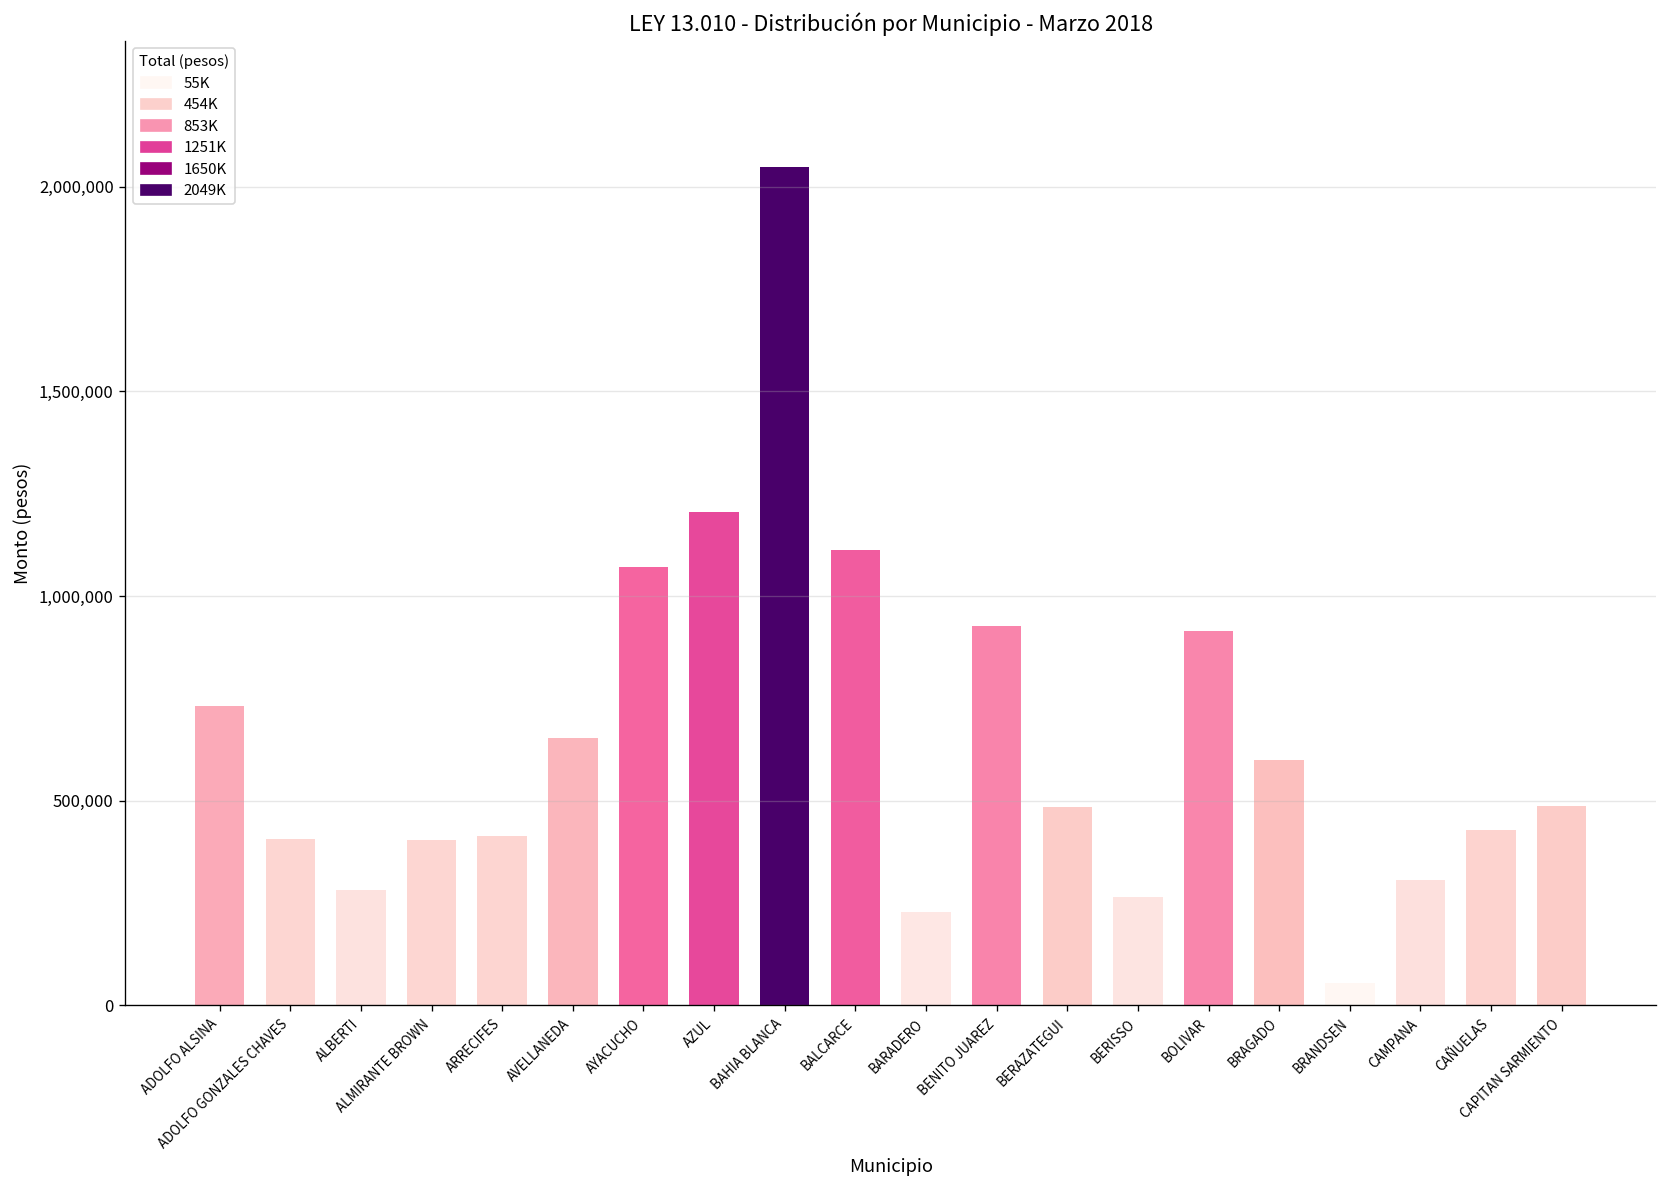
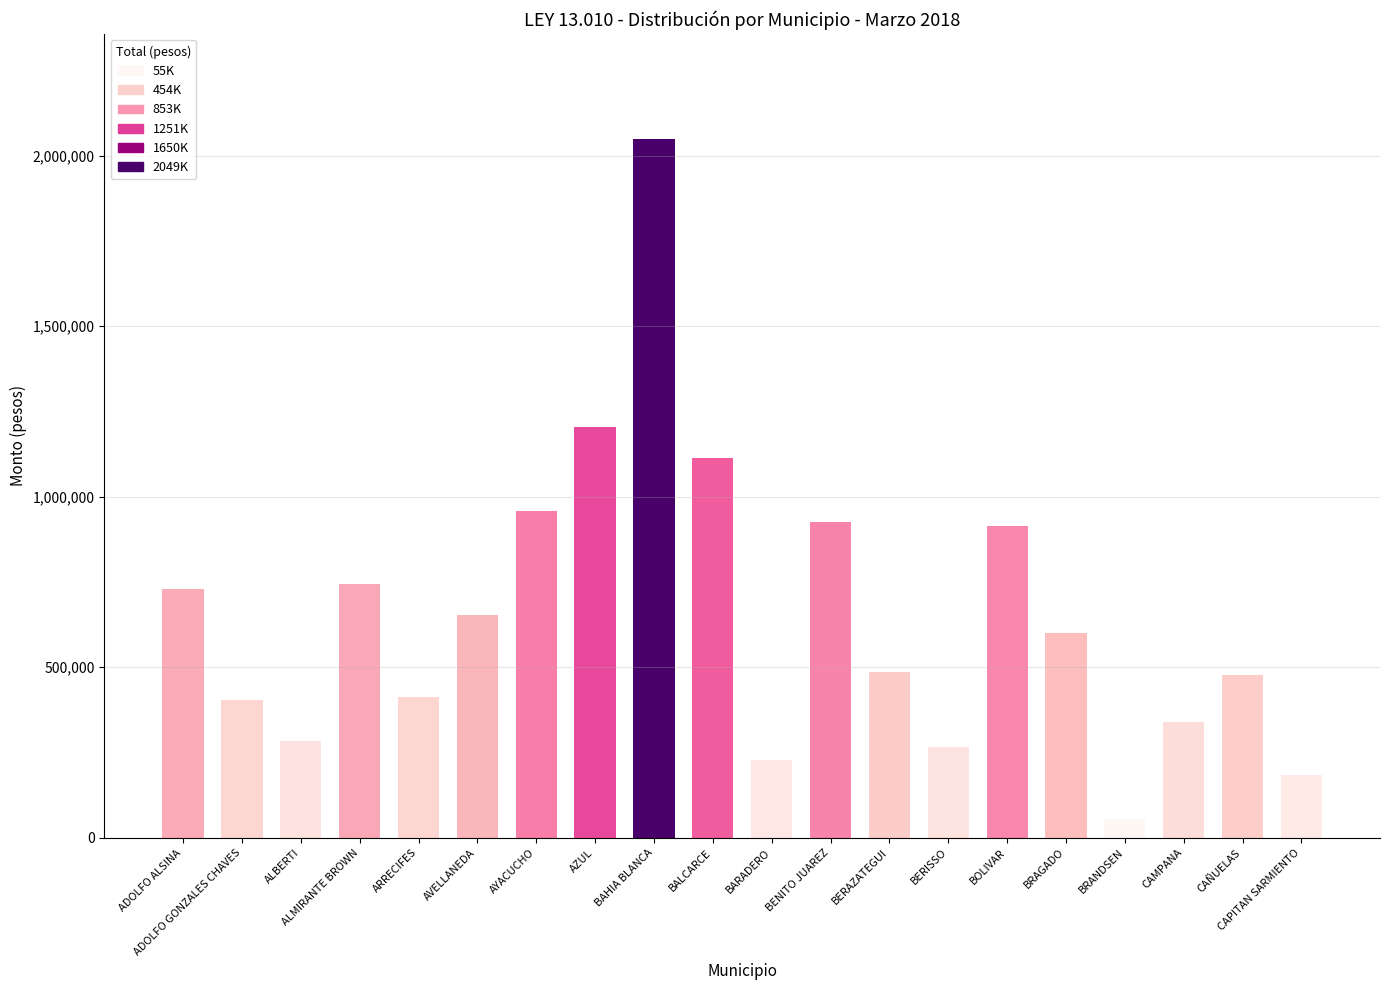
  {
    "ADOLFO ALSINA": "730,000",
    "ADOLFO GONZALES CHAVES": "410,000",
    "ALBERTI": "280,000",
-   "ALMIRANTE BROWN": "400,000",
+   "ALMIRANTE BROWN": "740,000",
    "ARRECIFES": "410,000",
    "AVELLANEDA": "650,000",
-   "AYACUCHO": "1,070,000",
+   "AYACUCHO": "960,000",
    "AZUL": "1,210,000",
    "BAHIA BLANCA": "2,050,000",
    "BALCARCE": "1,110,000",
    "BARADERO": "230,000",
    "BENITO JUAREZ": "930,000",
    "BERAZATEGUI": "490,000",
    "BERISSO": "260,000",
    "BOLIVAR": "920,000",
    "BRAGADO": "600,000",
    "BRANDSEN": "60,000",
-   "CAMPANA": "310,000",
-   "CAÑUELAS": "430,000",
-   "CAPITAN SARMIENTO": "490,000"
+   "CAMPANA": "340,000",
+   "CAÑUELAS": "480,000",
+   "CAPITAN SARMIENTO": "180,000"
  }
